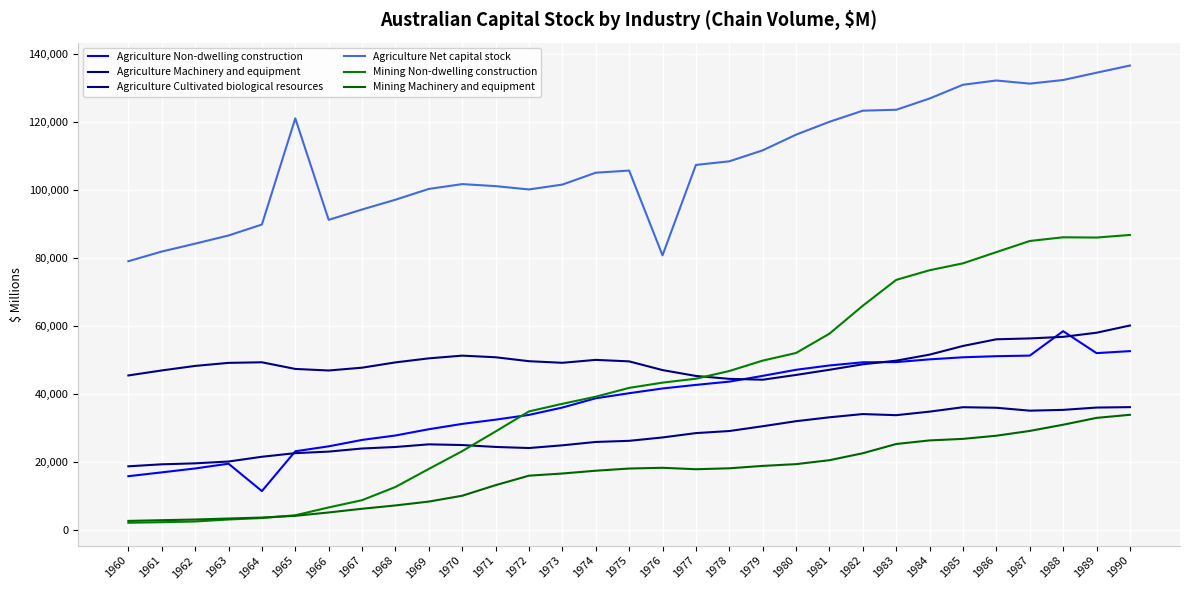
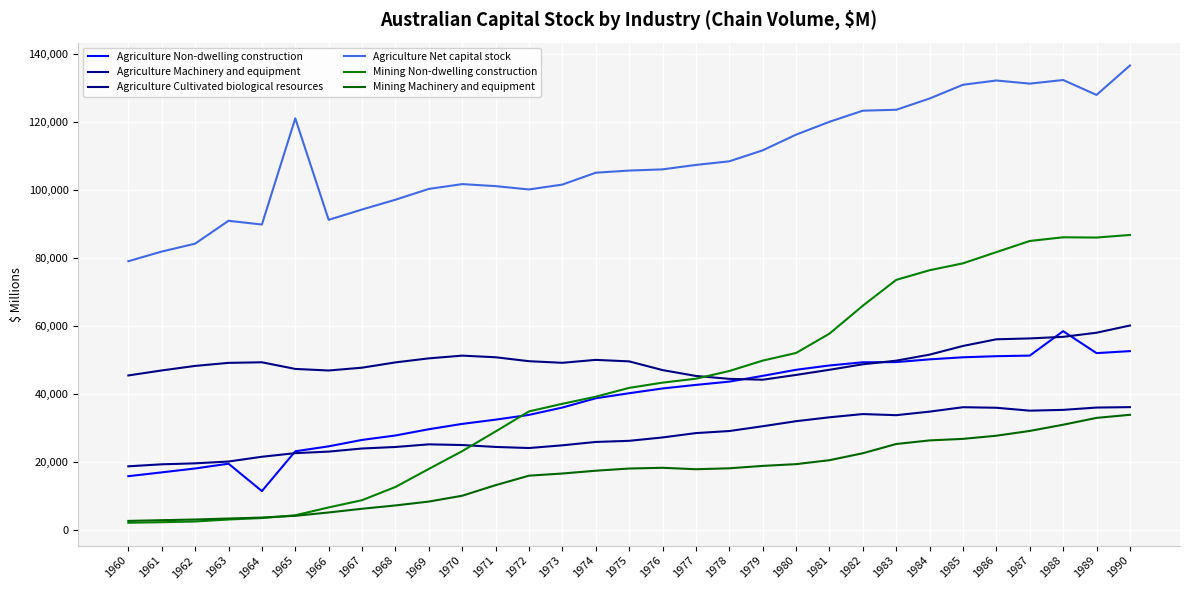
  {
    "Agriculture Non-dwelling construction": {
      "1960": "16,000",
      "1961": "17,000",
      "1962": "18,000",
      "1964": "11,000",
      "1966": "25,000",
      "1967": "26,000",
      "1968": "28,000",
      "1969": "30,000",
      "1970": "31,000",
      "1971": "32,000",
      "1972": "34,000",
      "1973": "36,000",
      "1975": "40,000",
      "1976": "42,000",
      "1977": "43,000",
      "1978": "44,000",
      "1979": "45,000",
      "1980": "47,000",
      "1981": "48,000",
      "1984": "50,000",
      "1985": "51,000",
      "1986": "51,000",
      "1987": "51,000",
      "1988": "58,000",
      "1989": "52,000",
      "1990": "53,000"
    },
    "Agriculture Net capital stock": {
      "1960": "79,000",
      "1961": "82,000",
      "1962": "84,000",
-     "1963": "87,000",
+     "1963": "91,000",
      "1964": "90,000",
      "1965": "121,000",
      "1966": "91,000",
      "1967": "94,000",
      "1968": "97,000",
      "1969": "100,000",
      "1970": "102,000",
      "1971": "101,000",
      "1972": "100,000",
      "1973": "102,000",
      "1974": "105,000",
      "1975": "106,000",
-     "1976": "81,000",
+     "1976": "106,000",
      "1977": "107,000",
      "1978": "108,000",
      "1979": "112,000",
      "1980": "116,000",
      "1981": "120,000",
      "1982": "123,000",
      "1983": "124,000",
      "1984": "127,000",
      "1985": "131,000",
      "1986": "132,000",
      "1987": "131,000",
      "1988": "132,000",
-     "1989": "134,000",
+     "1989": "128,000",
      "1990": "137,000"
    }
  }
